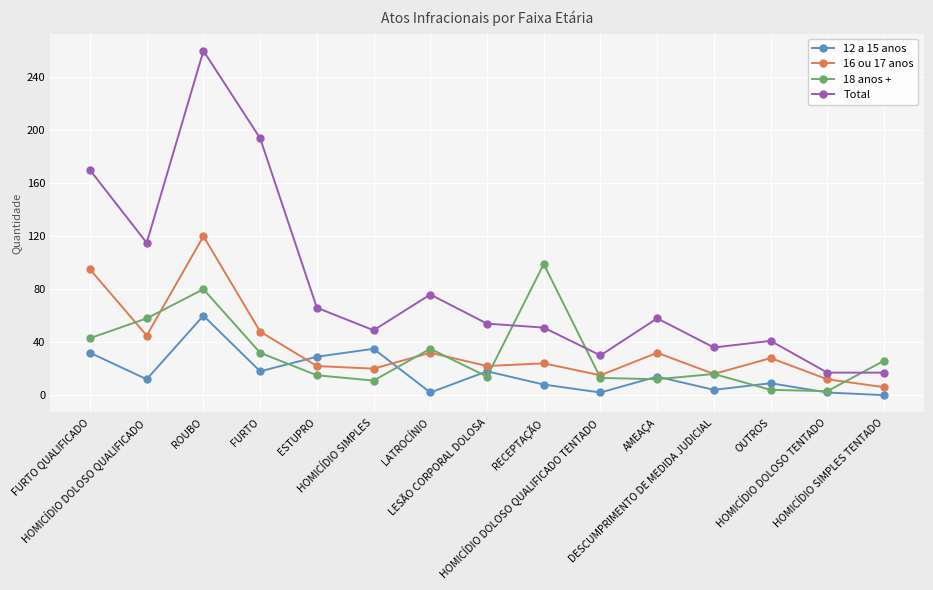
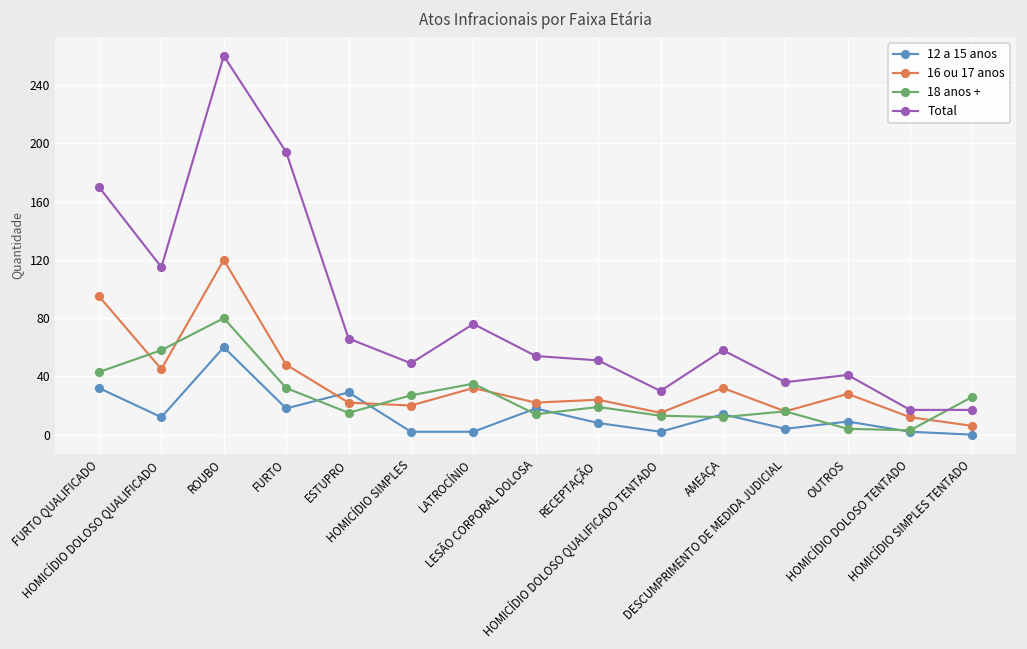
  {
    "12 a 15 anos": {
      "FURTO QUALIFICADO": 32,
      "HOMICÍDIO DOLOSO QUALIFICADO": 12,
      "ROUBO": 60,
      "FURTO": 18,
      "ESTUPRO": 29,
-     "HOMICÍDIO SIMPLES": 35,
+     "HOMICÍDIO SIMPLES": 2,
      "LATROCÍNIO": 2,
      "LESÃO CORPORAL DOLOSA": 18,
      "RECEPTAÇÃO": 8,
      "HOMICÍDIO DOLOSO QUALIFICADO TENTADO": 2,
      "AMEAÇA": 14,
      "DESCUMPRIMENTO DE MEDIDA JUDICIAL": 4,
      "OUTROS": 9,
      "HOMICÍDIO SIMPLES TENTADO": 0
    },
    "16 ou 17 anos": {
      "FURTO QUALIFICADO": 95,
      "HOMICÍDIO DOLOSO QUALIFICADO": 45,
      "ROUBO": 120,
      "FURTO": 48,
      "ESTUPRO": 22,
      "HOMICÍDIO SIMPLES": 20,
      "LATROCÍNIO": 32,
      "LESÃO CORPORAL DOLOSA": 22,
      "RECEPTAÇÃO": 24,
      "HOMICÍDIO DOLOSO QUALIFICADO TENTADO": 15,
      "AMEAÇA": 32,
      "OUTROS": 28,
      "HOMICÍDIO DOLOSO TENTADO": 12,
      "HOMICÍDIO SIMPLES TENTADO": 6
    },
    "18 anos +": {
      "FURTO QUALIFICADO": 43,
      "HOMICÍDIO DOLOSO QUALIFICADO": 58,
      "ROUBO": 80,
      "FURTO": 32,
      "ESTUPRO": 15,
-     "HOMICÍDIO SIMPLES": 11,
+     "HOMICÍDIO SIMPLES": 27,
      "LATROCÍNIO": 35,
      "LESÃO CORPORAL DOLOSA": 14,
-     "RECEPTAÇÃO": 99,
+     "RECEPTAÇÃO": 19,
      "HOMICÍDIO DOLOSO QUALIFICADO TENTADO": 13,
      "AMEAÇA": 12,
      "OUTROS": 4,
      "HOMICÍDIO SIMPLES TENTADO": 26
    },
    "Total": {
      "FURTO QUALIFICADO": 170,
      "HOMICÍDIO DOLOSO QUALIFICADO": 115,
      "ROUBO": 260,
      "FURTO": 194,
      "ESTUPRO": 66,
      "HOMICÍDIO SIMPLES": 49,
      "LATROCÍNIO": 76,
      "LESÃO CORPORAL DOLOSA": 54,
      "RECEPTAÇÃO": 51,
      "HOMICÍDIO DOLOSO QUALIFICADO TENTADO": 30,
      "AMEAÇA": 58,
      "DESCUMPRIMENTO DE MEDIDA JUDICIAL": 36,
      "OUTROS": 41,
      "HOMICÍDIO DOLOSO TENTADO": 17,
      "HOMICÍDIO SIMPLES TENTADO": 17
    }
  }
